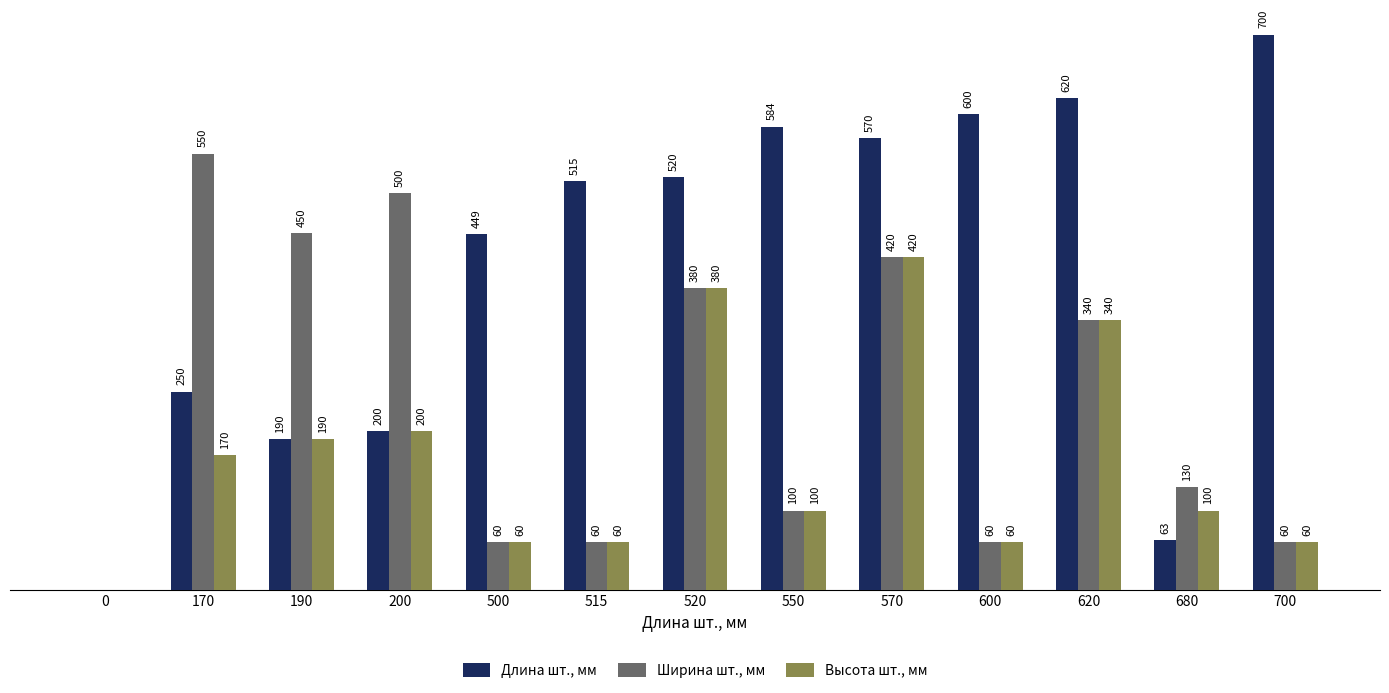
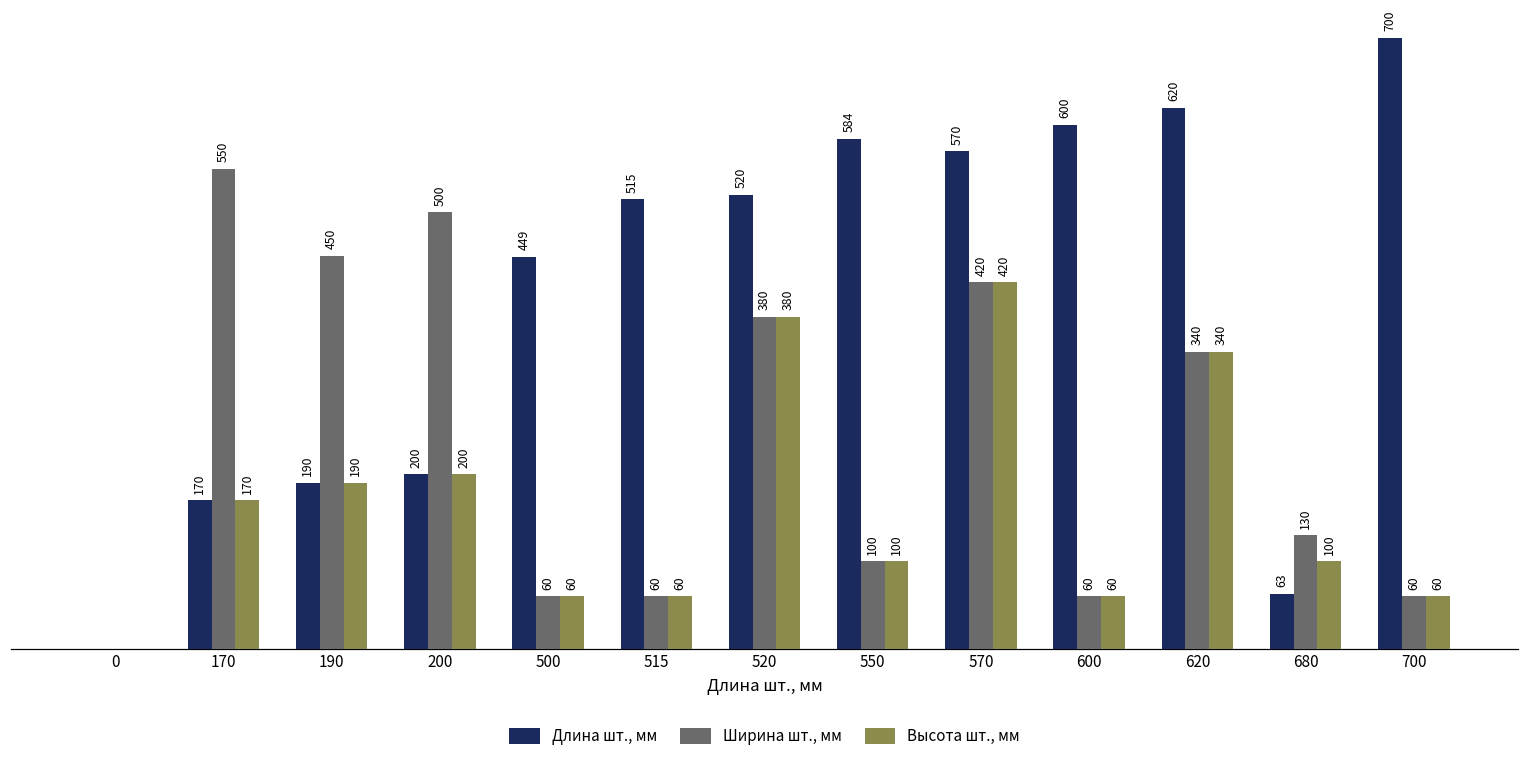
  {
    "Длина шт., мм": {
-     "170": 250,
+     "170": 170,
      "190": 190,
      "200": 200,
      "500": 449,
      "515": 515,
      "520": 520,
      "550": 584,
      "570": 570,
      "600": 600,
      "620": 620,
      "680": 63,
      "700": 700
    }
  }
